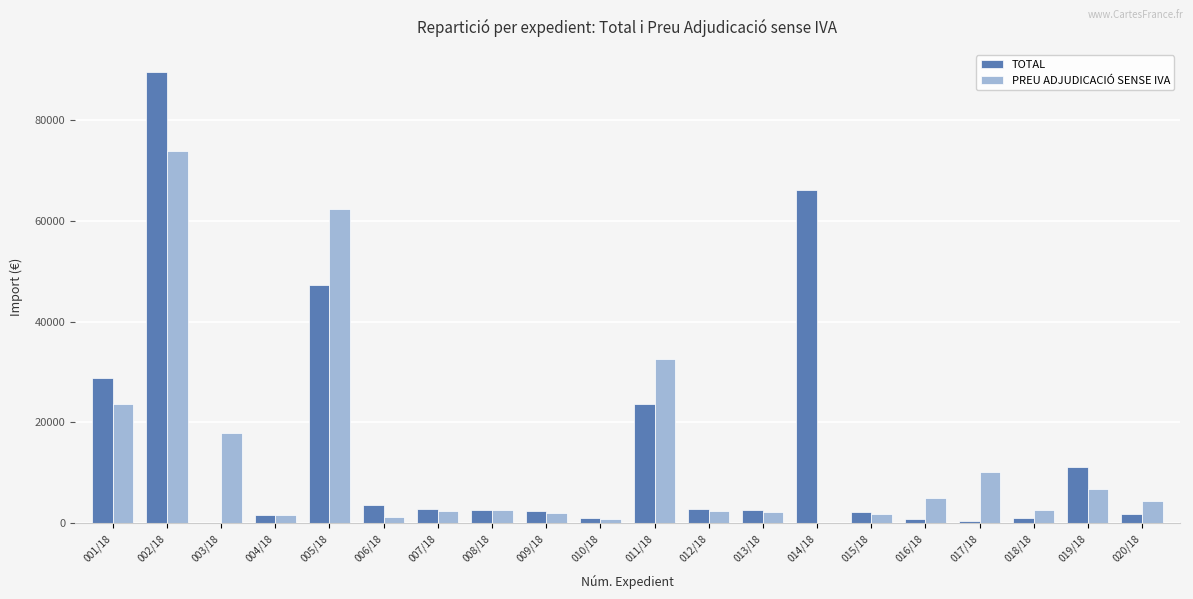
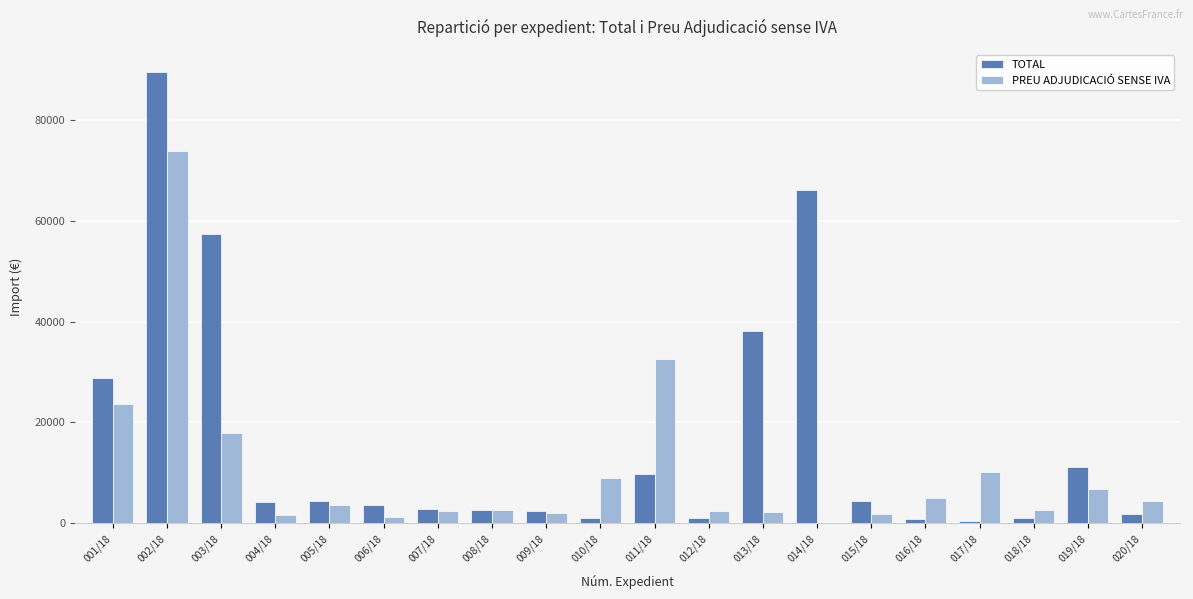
  {
    "TOTAL": {
      "001/18": 29000,
      "002/18": 90000,
-     "003/18": 0,
-     "004/18": 2000,
-     "005/18": 47000,
+     "003/18": 57000,
+     "004/18": 4000,
+     "005/18": 4000,
      "006/18": 4000,
      "007/18": 3000,
      "008/18": 3000,
      "009/18": 2000,
      "010/18": 1000,
-     "011/18": 24000,
-     "012/18": 3000,
-     "013/18": 3000,
+     "011/18": 10000,
+     "012/18": 1000,
+     "013/18": 38000,
      "014/18": 66000,
-     "015/18": 2000,
+     "015/18": 4000,
      "016/18": 1000,
      "018/18": 1000,
      "019/18": 11000,
      "020/18": 2000
    },
    "PREU ADJUDICACIÓ SENSE IVA": {
      "001/18": 24000,
      "002/18": 74000,
      "003/18": 18000,
      "004/18": 2000,
-     "005/18": 62000,
+     "005/18": 4000,
      "006/18": 1000,
      "007/18": 2000,
      "008/18": 3000,
      "009/18": 2000,
-     "010/18": 1000,
+     "010/18": 9000,
      "011/18": 33000,
      "012/18": 2000,
      "013/18": 2000,
      "015/18": 2000,
      "016/18": 5000,
      "017/18": 10000,
      "018/18": 3000,
      "019/18": 7000,
      "020/18": 4000
    }
  }
